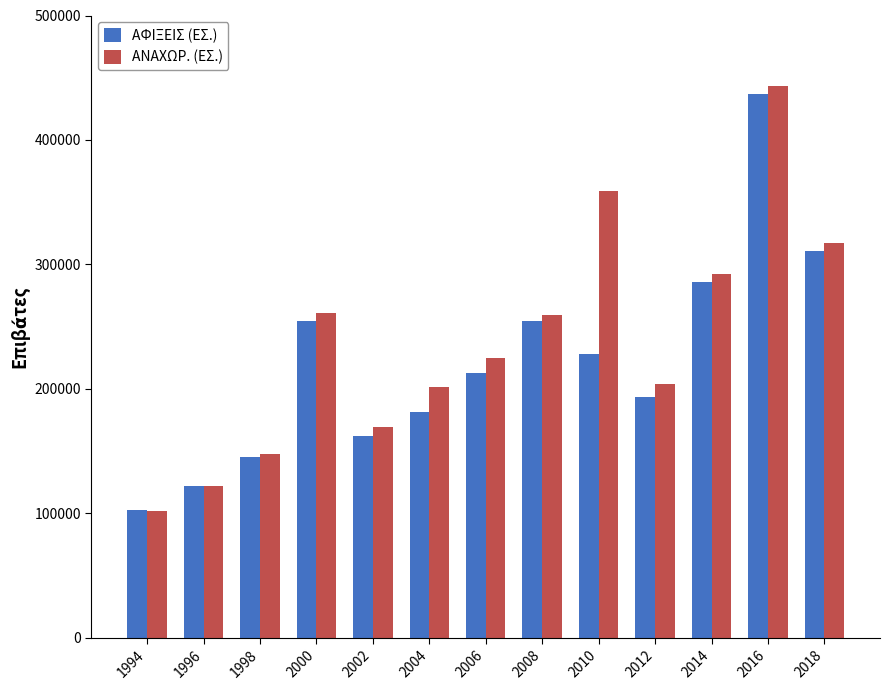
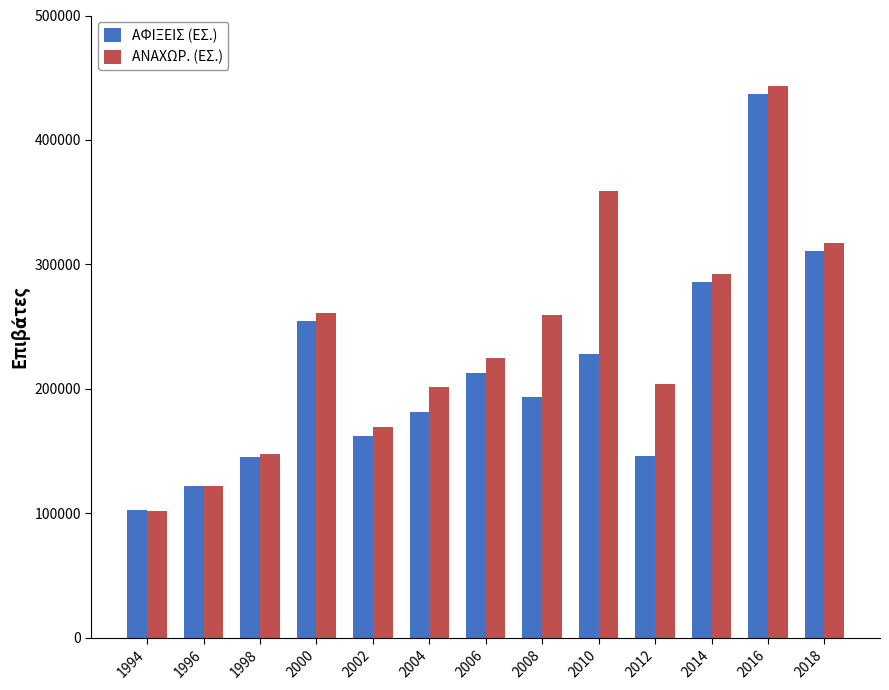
  {
    "ΑΦΙΞΕΙΣ (ΕΣ.)": {
      "1994": 102000,
      "1996": 122000,
      "1998": 145000,
      "2000": 254000,
      "2002": 162000,
      "2004": 181000,
      "2006": 212000,
-     "2008": 255000,
+     "2008": 194000,
      "2010": 228000,
-     "2012": 194000,
+     "2012": 146000,
      "2014": 286000,
      "2016": 437000,
      "2018": 311000
    },
    "ΑΝΑΧΩΡ. (ΕΣ.)": {
      "1994": 102000,
      "1996": 122000,
      "1998": 147000,
      "2000": 261000,
      "2002": 169000,
      "2004": 201000,
      "2006": 225000,
      "2008": 259000,
      "2010": 359000,
      "2012": 204000,
      "2014": 293000,
      "2016": 444000,
      "2018": 317000
    }
  }
